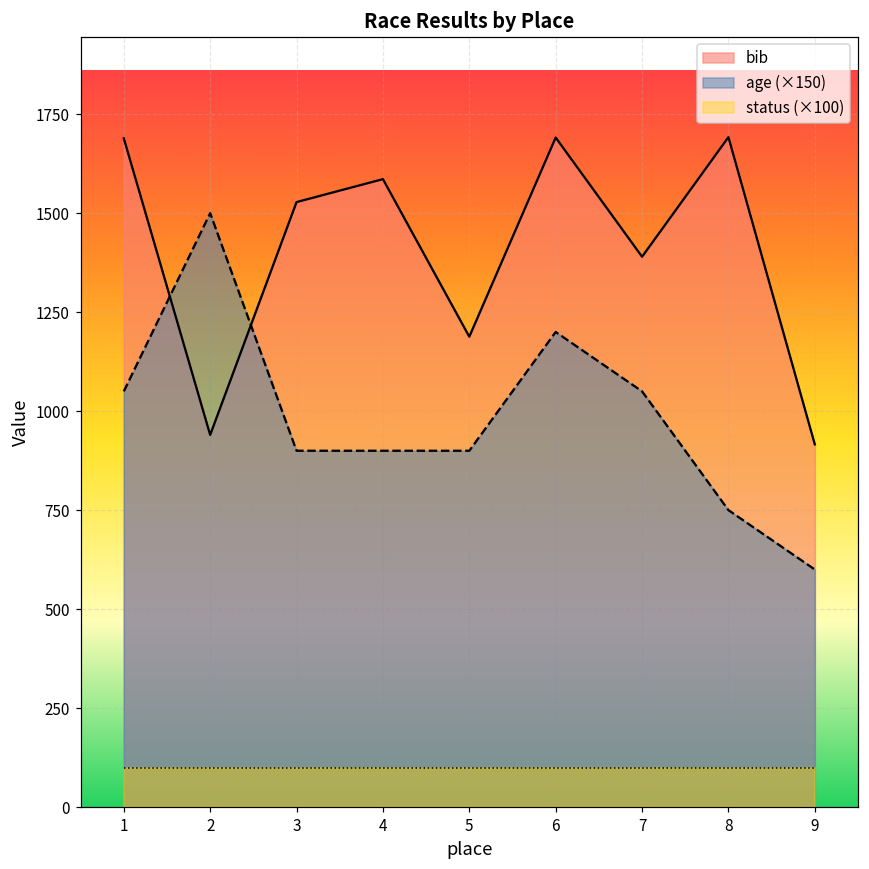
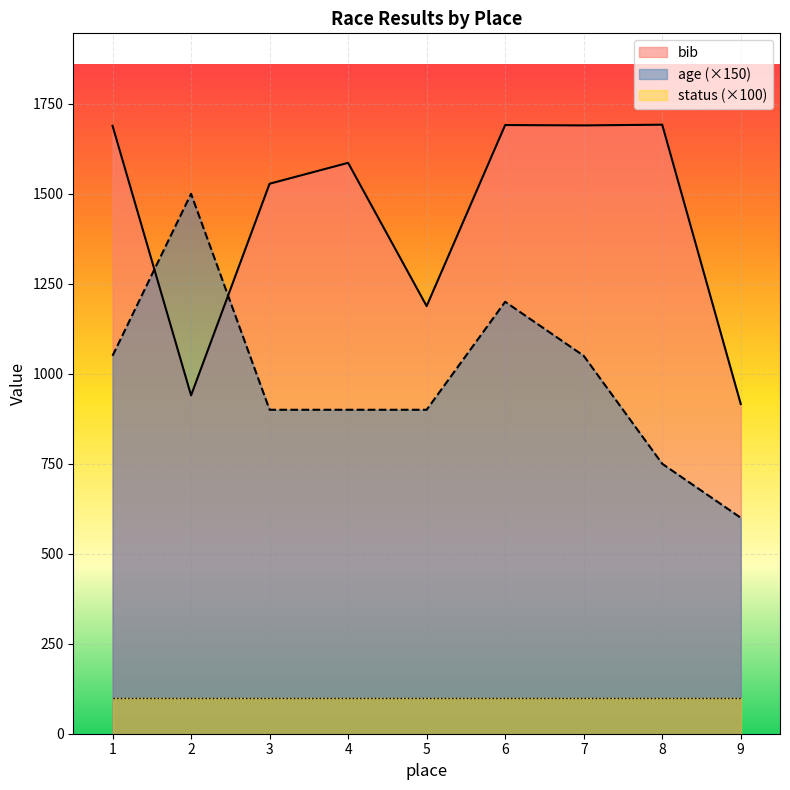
  {
    "bib": {
      "1": 1690,
      "2": 940,
      "3": 1530,
      "4": 1590,
      "5": 1190,
      "6": 1690,
-     "7": 1390,
+     "7": 1690,
      "8": 1690,
      "9": 920
    },
    "age (×150)": {
      "1": 1050,
      "2": 1500,
      "3": 900,
      "4": 900,
      "5": 900,
      "6": 1200,
      "7": 1050,
      "8": 750,
      "9": 600
    },
    "status (×100)": {
      "1": 100,
      "2": 100,
      "3": 100,
      "4": 100,
      "5": 100,
      "6": 100,
      "7": 100,
      "8": 100,
      "9": 100
    }
  }
